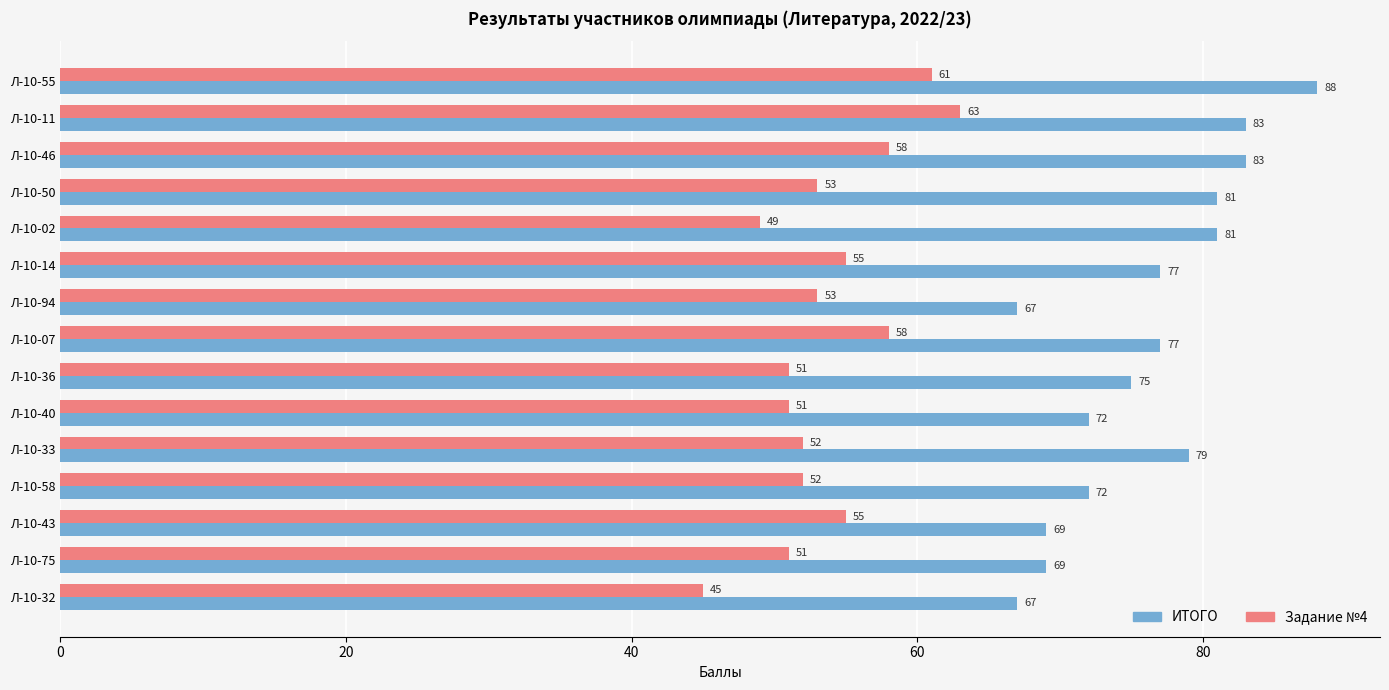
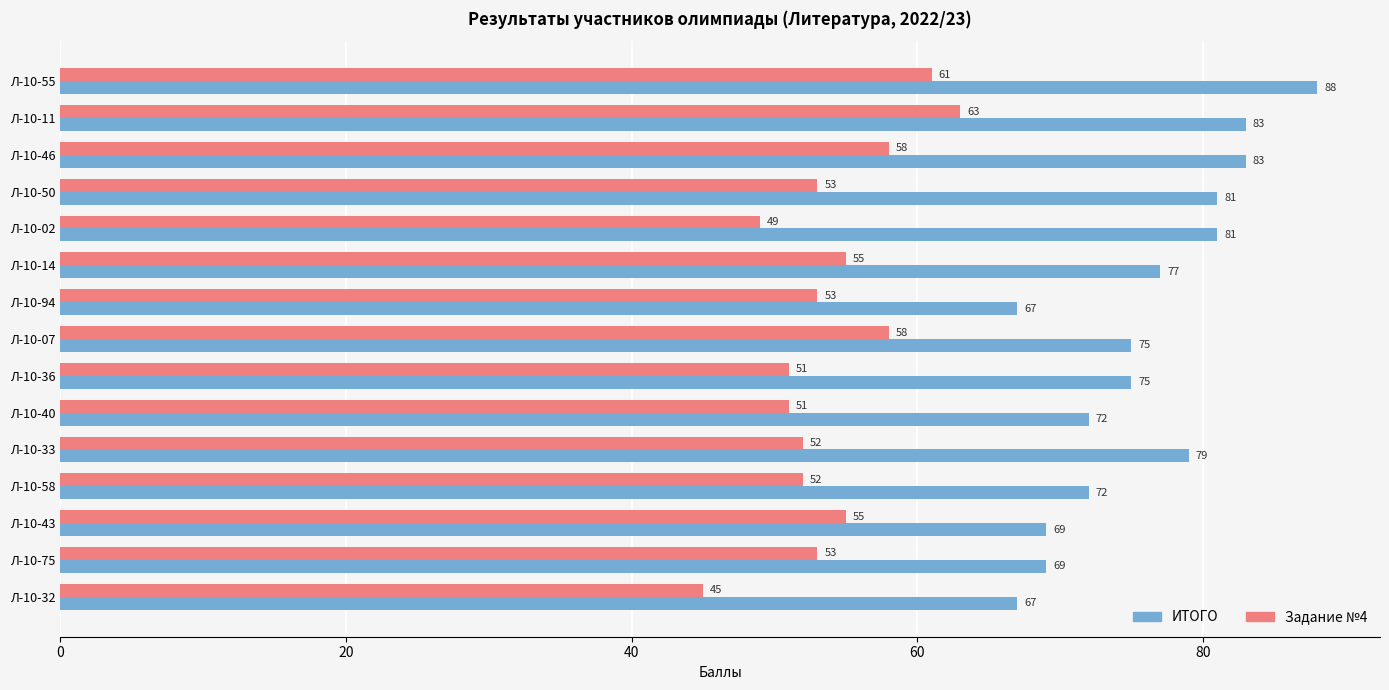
  {
    "ИТОГО": {
      "Л-10-55": 88,
      "Л-10-11": 83,
      "Л-10-46": 83,
      "Л-10-50": 81,
      "Л-10-02": 81,
      "Л-10-14": 77,
      "Л-10-94": 67,
-     "Л-10-07": 77,
+     "Л-10-07": 75,
      "Л-10-36": 75,
      "Л-10-40": 72,
      "Л-10-33": 79,
      "Л-10-58": 72,
      "Л-10-43": 69,
      "Л-10-75": 69,
      "Л-10-32": 67
    },
    "Задание №4": {
      "Л-10-55": 61,
      "Л-10-11": 63,
      "Л-10-46": 58,
      "Л-10-50": 53,
      "Л-10-02": 49,
      "Л-10-14": 55,
      "Л-10-94": 53,
      "Л-10-07": 58,
      "Л-10-36": 51,
      "Л-10-40": 51,
      "Л-10-33": 52,
      "Л-10-58": 52,
      "Л-10-43": 55,
-     "Л-10-75": 51,
+     "Л-10-75": 53,
      "Л-10-32": 45
    }
  }
